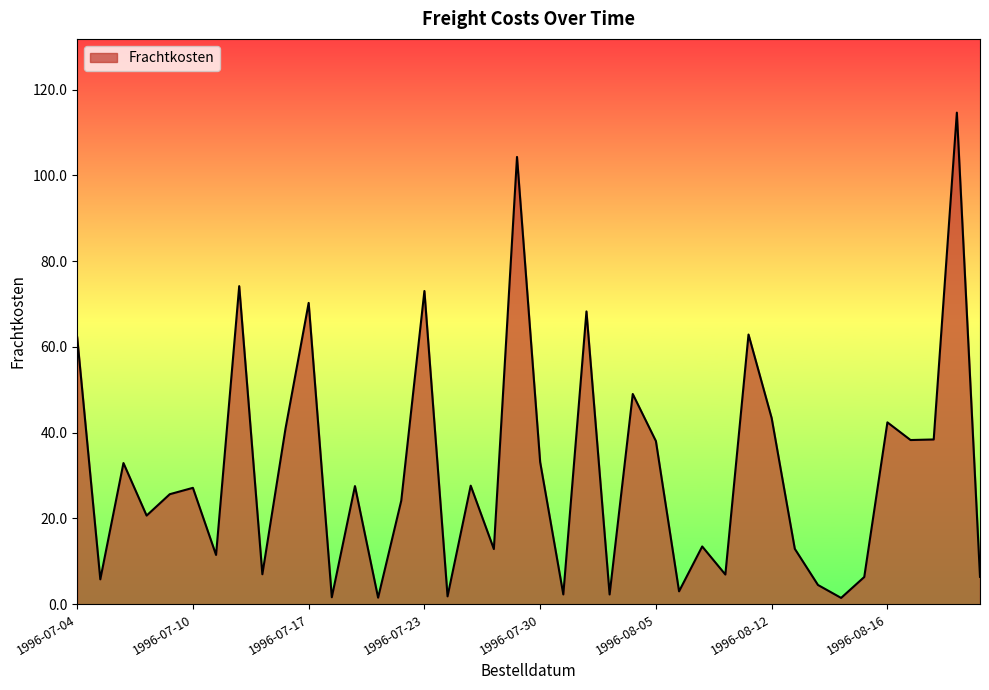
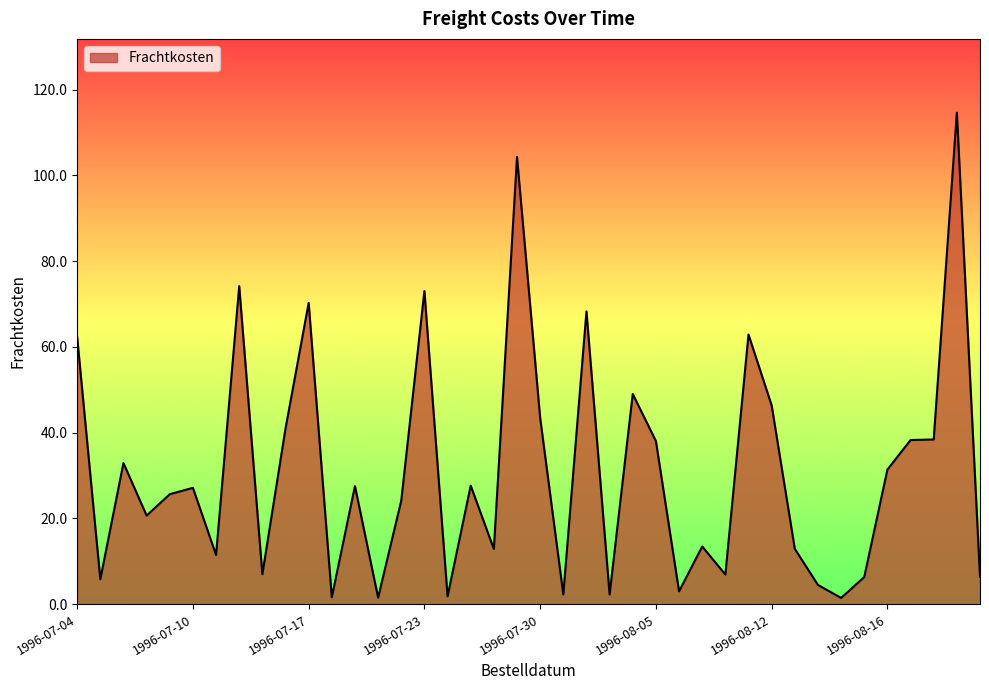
  {
    "1996-07-04": 62,
    "1996-07-10": 27,
    "1996-07-17": 70,
    "1996-07-23": 73,
-   "1996-07-30": 33,
+   "1996-07-30": 43,
    "1996-08-05": 38,
-   "1996-08-12": 43,
-   "1996-08-16": 42
+   "1996-08-12": 46,
+   "1996-08-16": 31
  }
